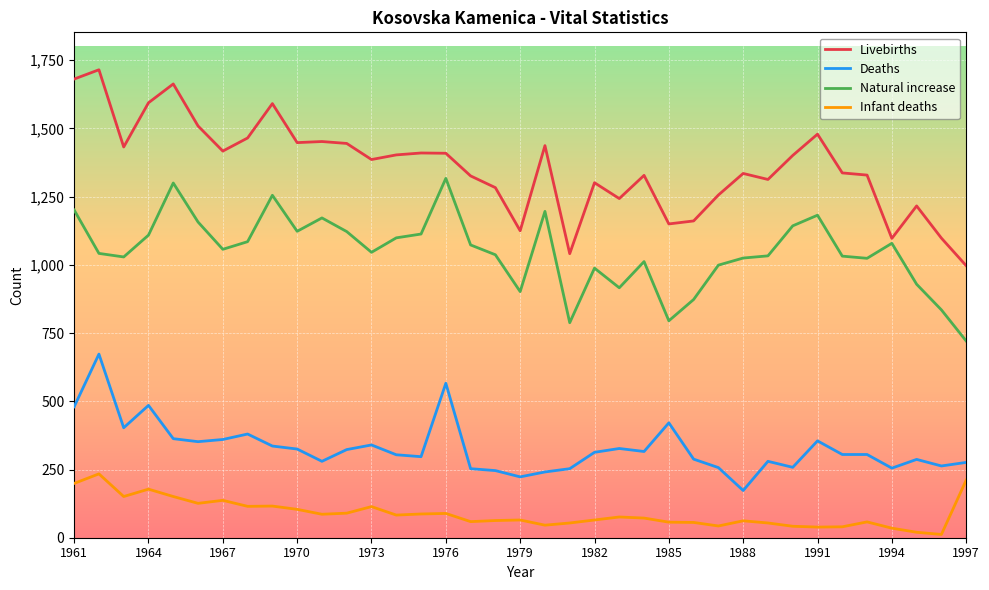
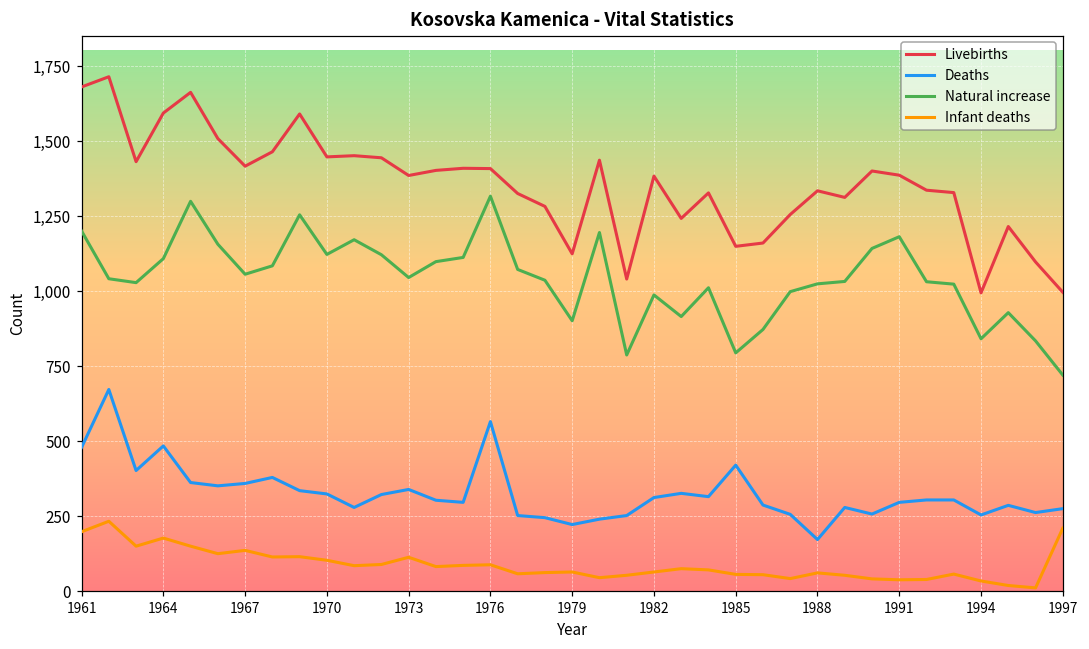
  {
    "Livebirths": {
      "1961": "1,680",
      "1964": "1,590",
      "1967": "1,420",
      "1970": "1,450",
      "1973": "1,390",
      "1976": "1,410",
      "1979": "1,130",
-     "1982": "1,300",
+     "1982": "1,380",
      "1985": "1,150",
      "1988": "1,340",
-     "1991": "1,480",
-     "1994": "1,100",
+     "1991": "1,390",
+     "1994": "1,000",
      "1997": "1,000"
    },
    "Deaths": {
      "1961": "480",
      "1964": "490",
      "1967": "360",
      "1970": "330",
      "1973": "340",
      "1976": "570",
      "1979": "220",
      "1982": "310",
      "1985": "420",
      "1988": "170",
-     "1991": "360",
+     "1991": "300",
      "1994": "260",
      "1997": "280"
    },
    "Natural increase": {
      "1961": "1,200",
      "1964": "1,110",
      "1967": "1,060",
      "1970": "1,120",
      "1973": "1,050",
      "1976": "1,320",
      "1979": "900",
      "1982": "990",
      "1985": "800",
      "1988": "1,030",
      "1991": "1,180",
-     "1994": "1,080",
+     "1994": "840",
      "1997": "720"
    },
    "Infant deaths": {
      "1961": "200",
      "1964": "180",
      "1967": "140",
      "1970": "100",
      "1973": "110",
      "1976": "90",
      "1979": "70",
      "1982": "70",
      "1985": "60",
      "1988": "60",
      "1991": "40",
      "1994": "40",
      "1997": "210"
    }
  }
